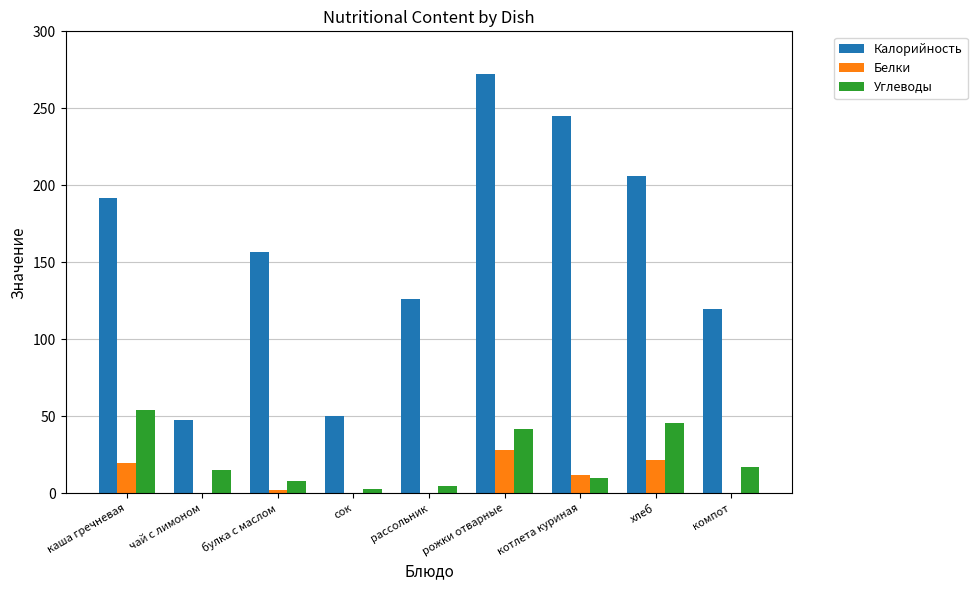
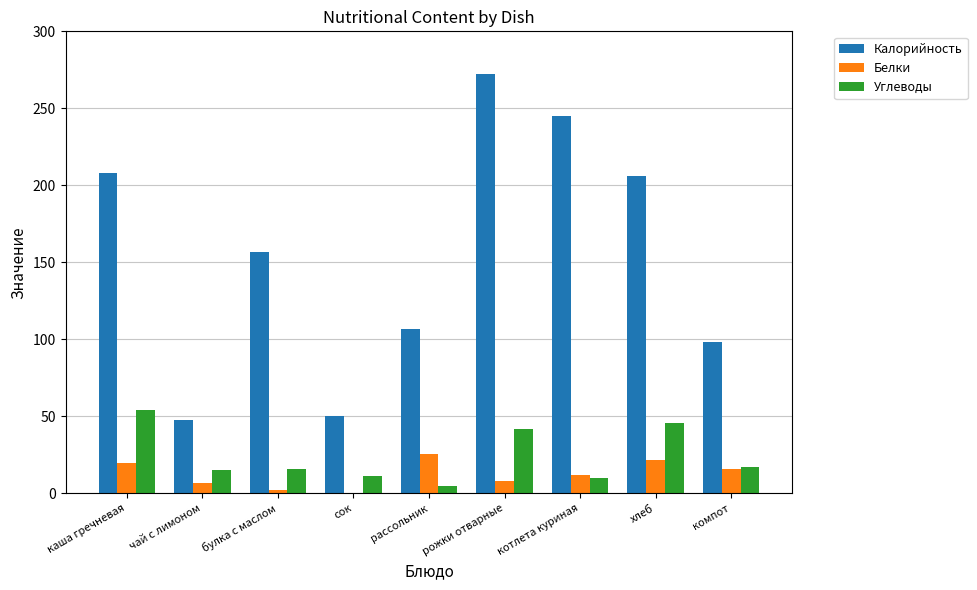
  {
    "Калорийность": {
-     "каша гречневая": 192,
+     "каша гречневая": 208,
      "чай с лимоном": 48,
      "булка с маслом": 157,
      "сок": 50,
-     "рассольник": 126,
+     "рассольник": 107,
      "рожки отварные": 272,
      "котлета куриная": 245,
      "хлеб": 206,
-     "компот": 120
+     "компот": 98
    },
    "Белки": {
      "каша гречневая": 20,
-     "чай с лимоном": 0,
+     "чай с лимоном": 7,
      "булка с маслом": 2,
      "сок": 0,
-     "рассольник": 0,
-     "рожки отварные": 28,
+     "рассольник": 26,
+     "рожки отварные": 8,
      "котлета куриная": 12,
      "хлеб": 22,
-     "компот": 0
+     "компот": 16
    },
    "Углеводы": {
      "каша гречневая": 54,
      "чай с лимоном": 15,
-     "булка с маслом": 8,
-     "сок": 3,
+     "булка с маслом": 16,
+     "сок": 11,
      "рассольник": 5,
      "рожки отварные": 42,
      "котлета куриная": 10,
      "хлеб": 46,
      "компот": 17
    }
  }
